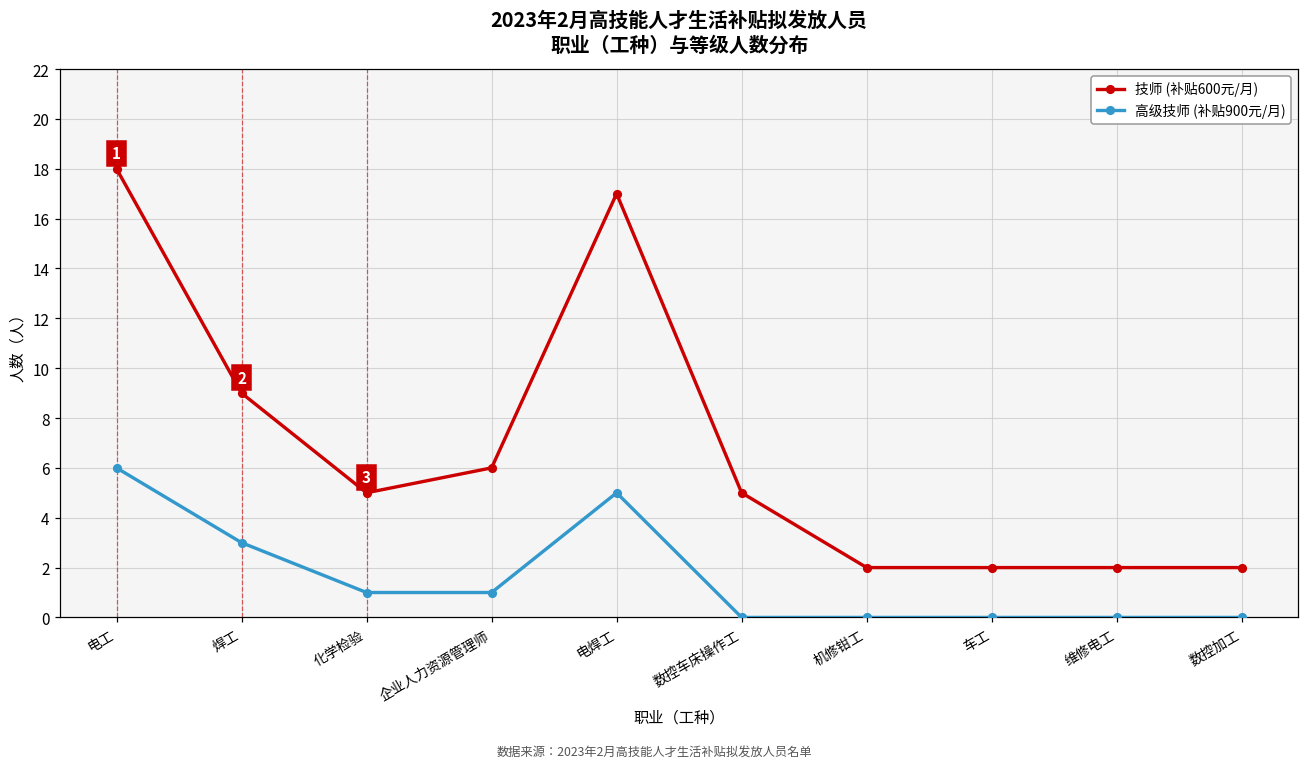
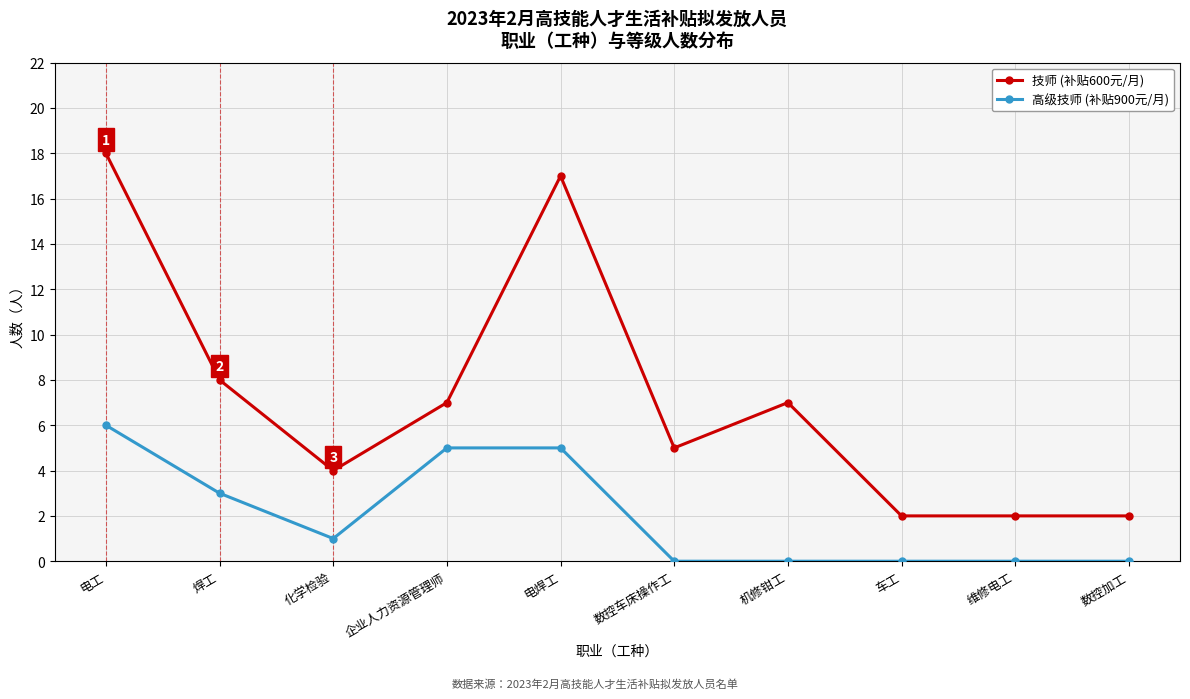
  {
    "技师 (补贴600元/月)": {
-     "焊工": 9,
-     "化学检验": 5,
-     "企业人力资源管理师": 6,
+     "焊工": 8,
+     "化学检验": 4,
+     "企业人力资源管理师": 7,
      "电焊工": 17,
      "数控车床操作工": 5,
-     "机修钳工": 2,
+     "机修钳工": 7,
      "车工": 2,
      "维修电工": 2,
      "数控加工": 2
    },
    "高级技师 (补贴900元/月)": {
      "电工": 6,
      "焊工": 3,
      "化学检验": 1,
-     "企业人力资源管理师": 1,
+     "企业人力资源管理师": 5,
      "电焊工": 5,
      "数控车床操作工": 0,
      "机修钳工": 0,
      "车工": 0,
      "维修电工": 0,
      "数控加工": 0
    }
  }
